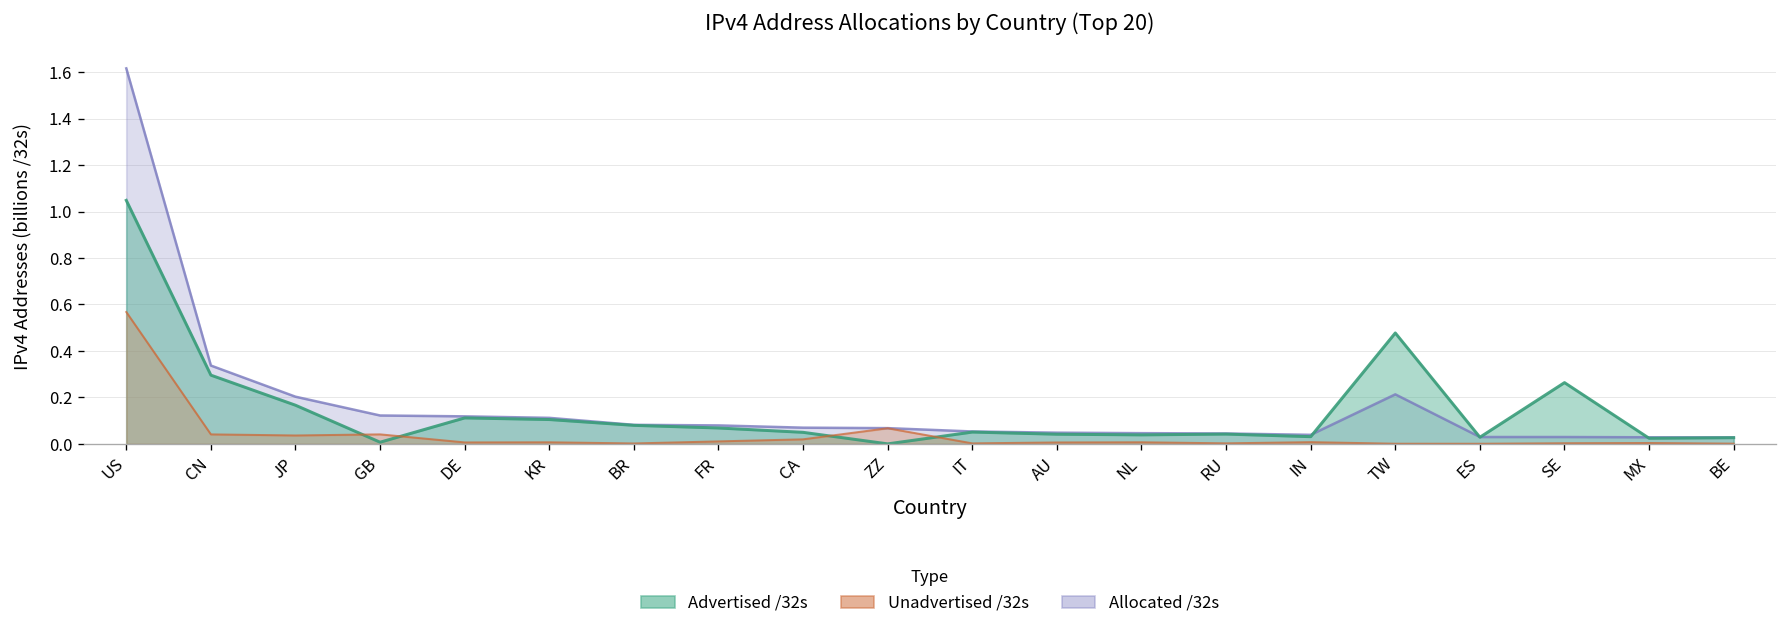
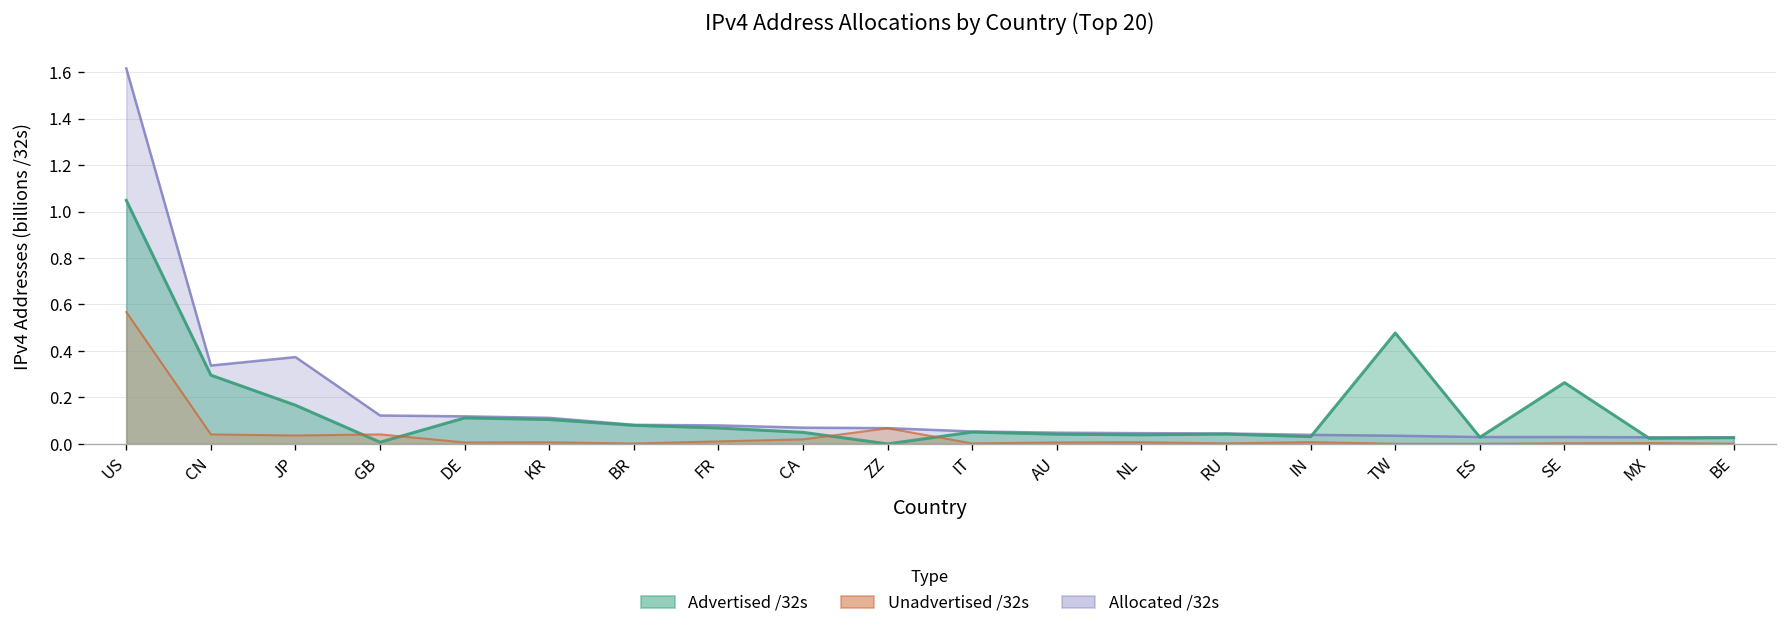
  {
    "Allocated /32s": {
      "US": 1.62,
      "CN": 0.34,
-     "JP": 0.20,
+     "JP": 0.37,
      "GB": 0.12,
      "CA": 0.07,
-     "TW": 0.21,
+     "TW": 0.04,
      "SE": 0.03
    },
    "Advertised /32s": {
      "US": 1.05,
      "CN": 0.30,
      "JP": 0.17,
      "GB": 0.01,
      "CA": 0.05,
      "ZZ": 0.00,
      "TW": 0.48,
      "SE": 0.26
    }
  }
